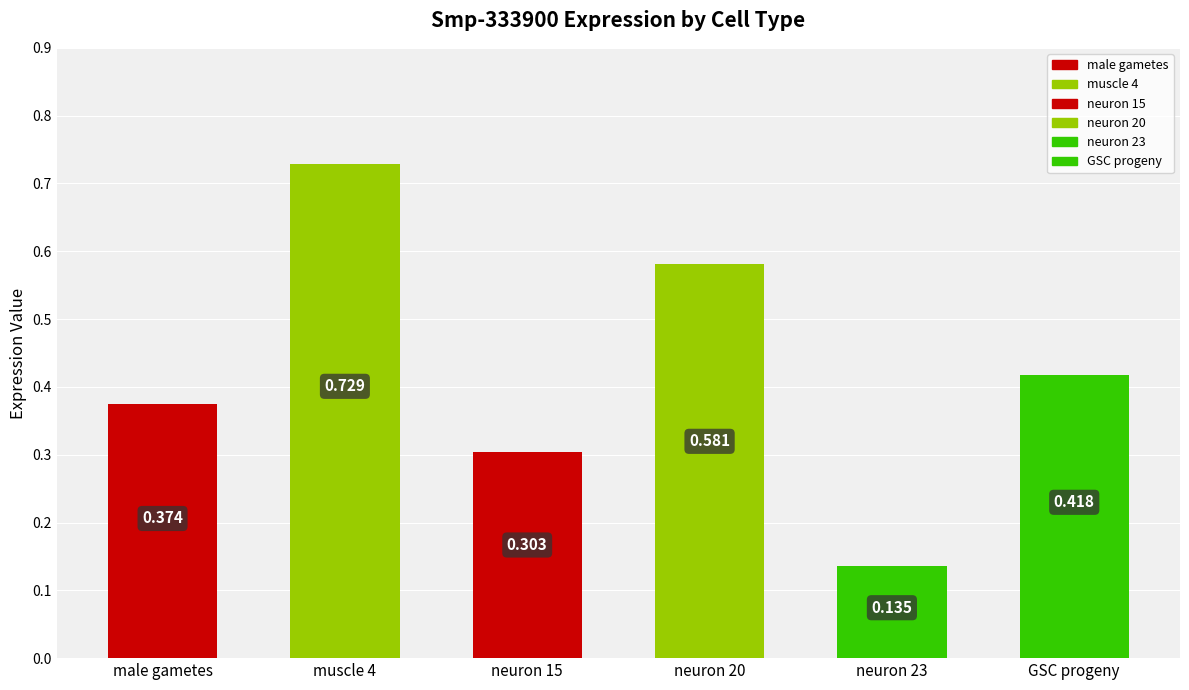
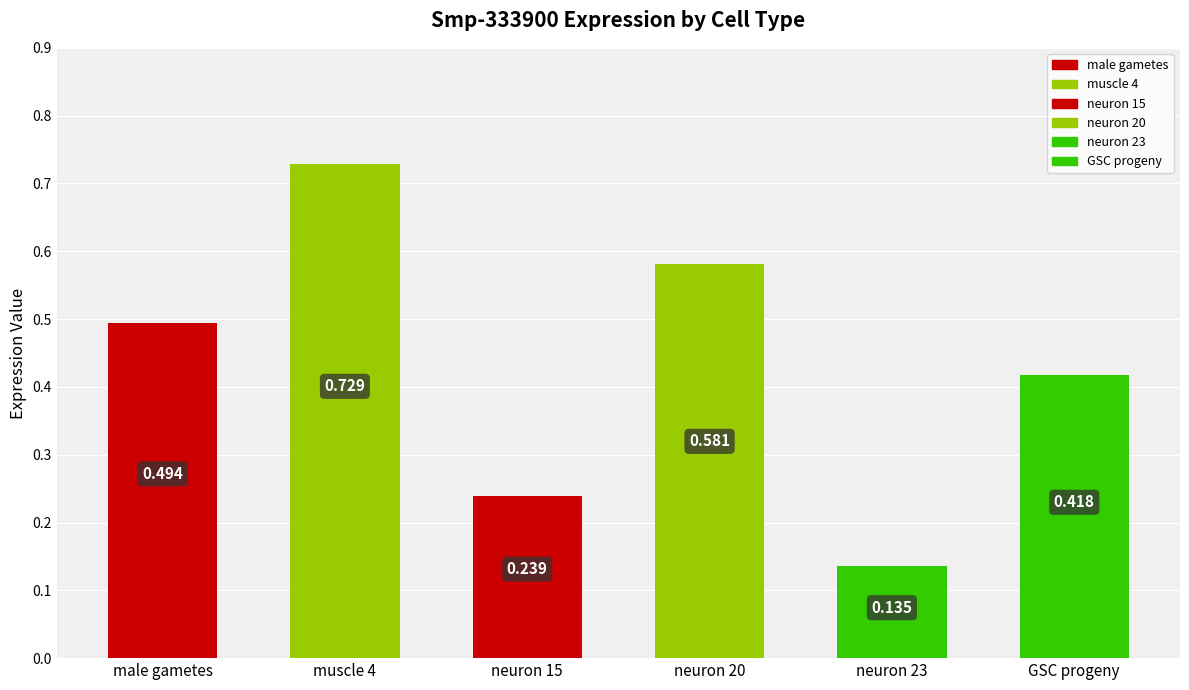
  {
-   "male gametes": 0.374,
-   "neuron 15": 0.303
+   "male gametes": 0.494,
+   "neuron 15": 0.239
  }
